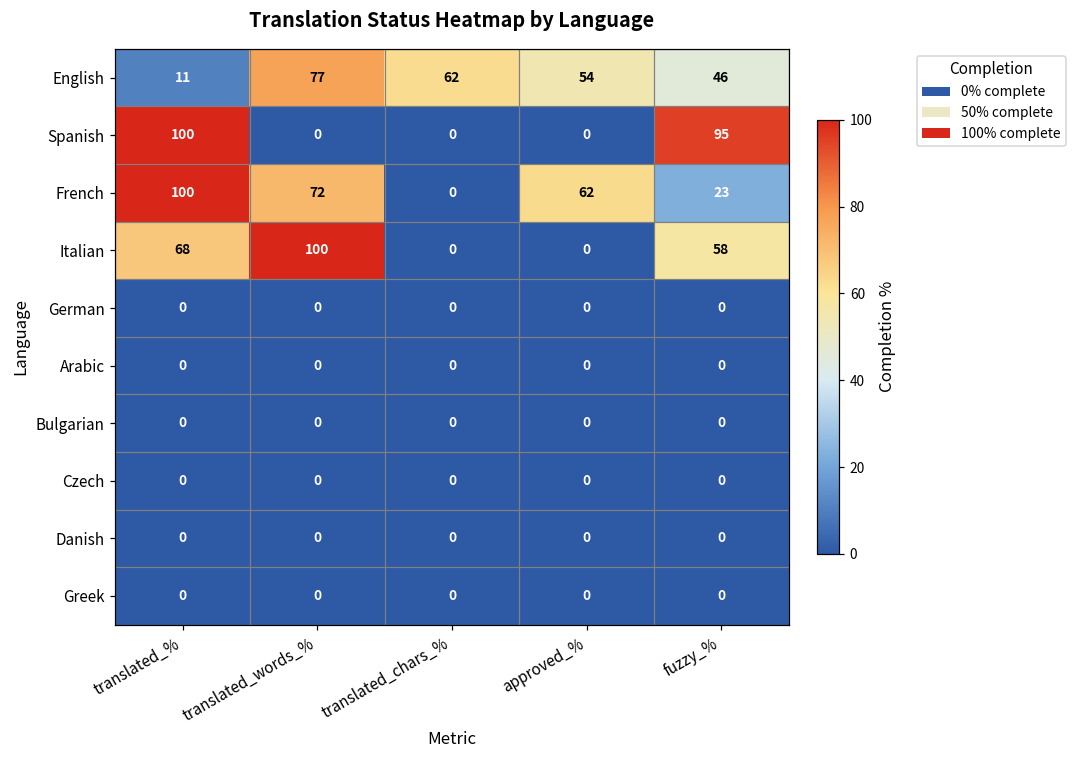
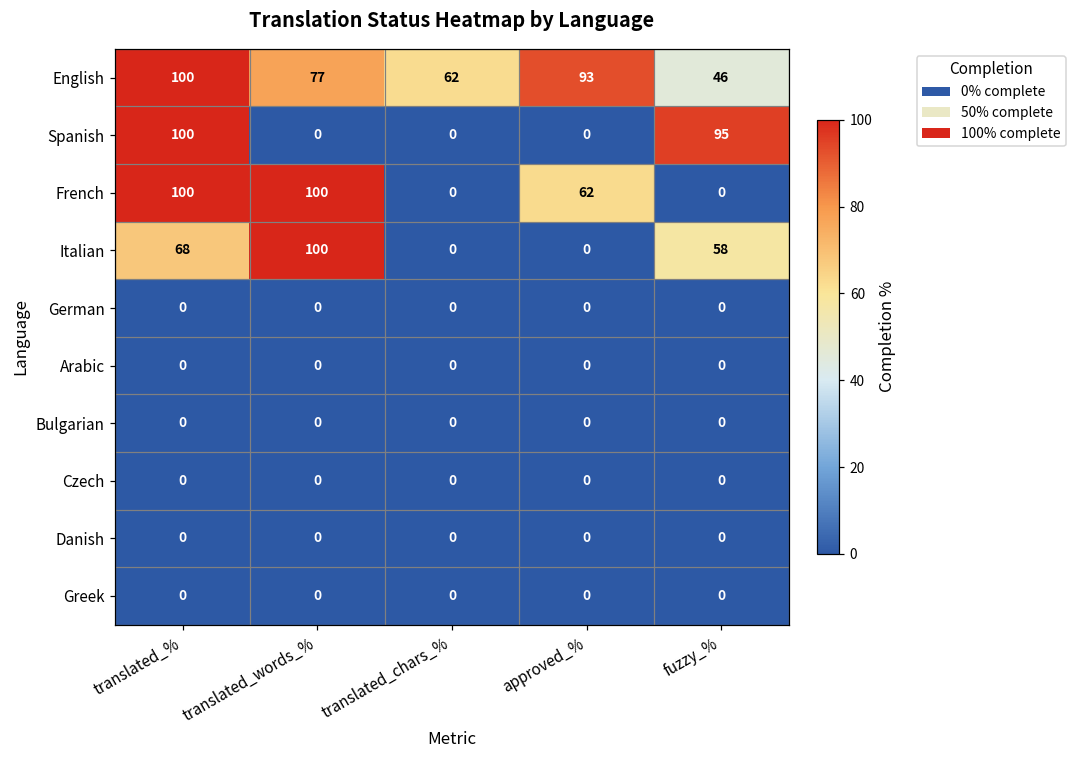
  {
    "English": {
-     "translated_%": 11,
+     "translated_%": 100,
      "translated_words_%": 77,
      "translated_chars_%": 62,
-     "approved_%": 54,
+     "approved_%": 93,
      "fuzzy_%": 46
    },
    "Spanish": {
      "translated_%": 100,
      "translated_words_%": 0,
      "translated_chars_%": 0,
      "approved_%": 0,
      "fuzzy_%": 95
    },
    "French": {
      "translated_%": 100,
-     "translated_words_%": 72,
+     "translated_words_%": 100,
      "translated_chars_%": 0,
      "approved_%": 62,
-     "fuzzy_%": 23
+     "fuzzy_%": 0
    },
    "Italian": {
      "translated_%": 68,
      "translated_words_%": 100,
      "translated_chars_%": 0,
      "approved_%": 0,
      "fuzzy_%": 58
    },
    "German": {
      "translated_%": 0,
      "translated_words_%": 0,
      "translated_chars_%": 0,
      "approved_%": 0,
      "fuzzy_%": 0
    },
    "Arabic": {
      "translated_%": 0,
      "translated_words_%": 0,
      "translated_chars_%": 0,
      "approved_%": 0,
      "fuzzy_%": 0
    },
    "Bulgarian": {
      "translated_%": 0,
      "translated_words_%": 0,
      "translated_chars_%": 0,
      "approved_%": 0,
      "fuzzy_%": 0
    },
    "Czech": {
      "translated_%": 0,
      "translated_words_%": 0,
      "translated_chars_%": 0,
      "approved_%": 0,
      "fuzzy_%": 0
    },
    "Danish": {
      "translated_%": 0,
      "translated_words_%": 0,
      "translated_chars_%": 0,
      "approved_%": 0,
      "fuzzy_%": 0
    },
    "Greek": {
      "translated_%": 0,
      "translated_words_%": 0,
      "translated_chars_%": 0,
      "approved_%": 0,
      "fuzzy_%": 0
    }
  }
